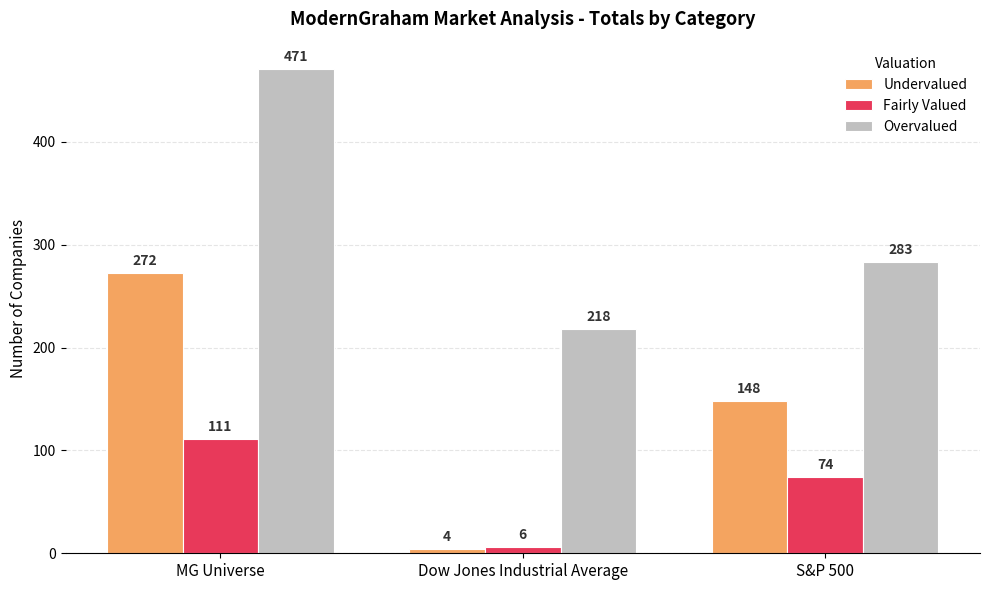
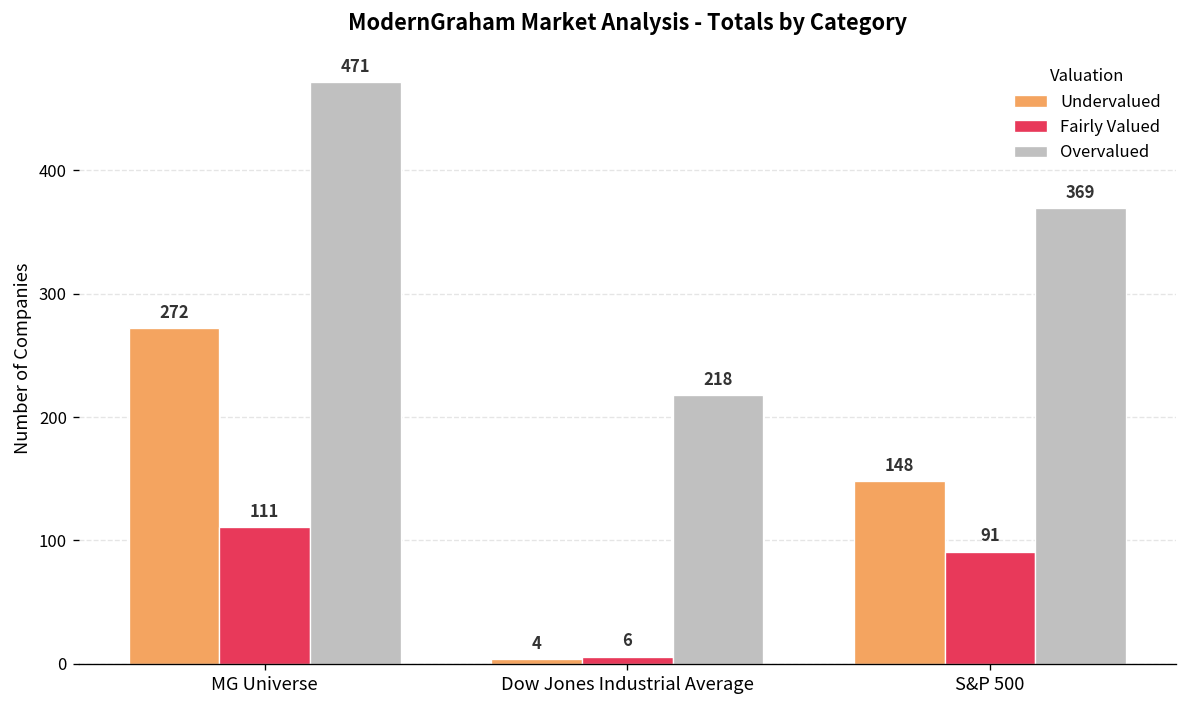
  {
    "Undervalued": {
      "MG Universe": 272,
      "Dow Jones Industrial Average": 4,
      "S&P 500": 148
    },
    "Fairly Valued": {
      "MG Universe": 111,
      "Dow Jones Industrial Average": 6,
-     "S&P 500": 74
+     "S&P 500": 91
    },
    "Overvalued": {
      "MG Universe": 471,
      "Dow Jones Industrial Average": 218,
-     "S&P 500": 283
+     "S&P 500": 369
    }
  }
